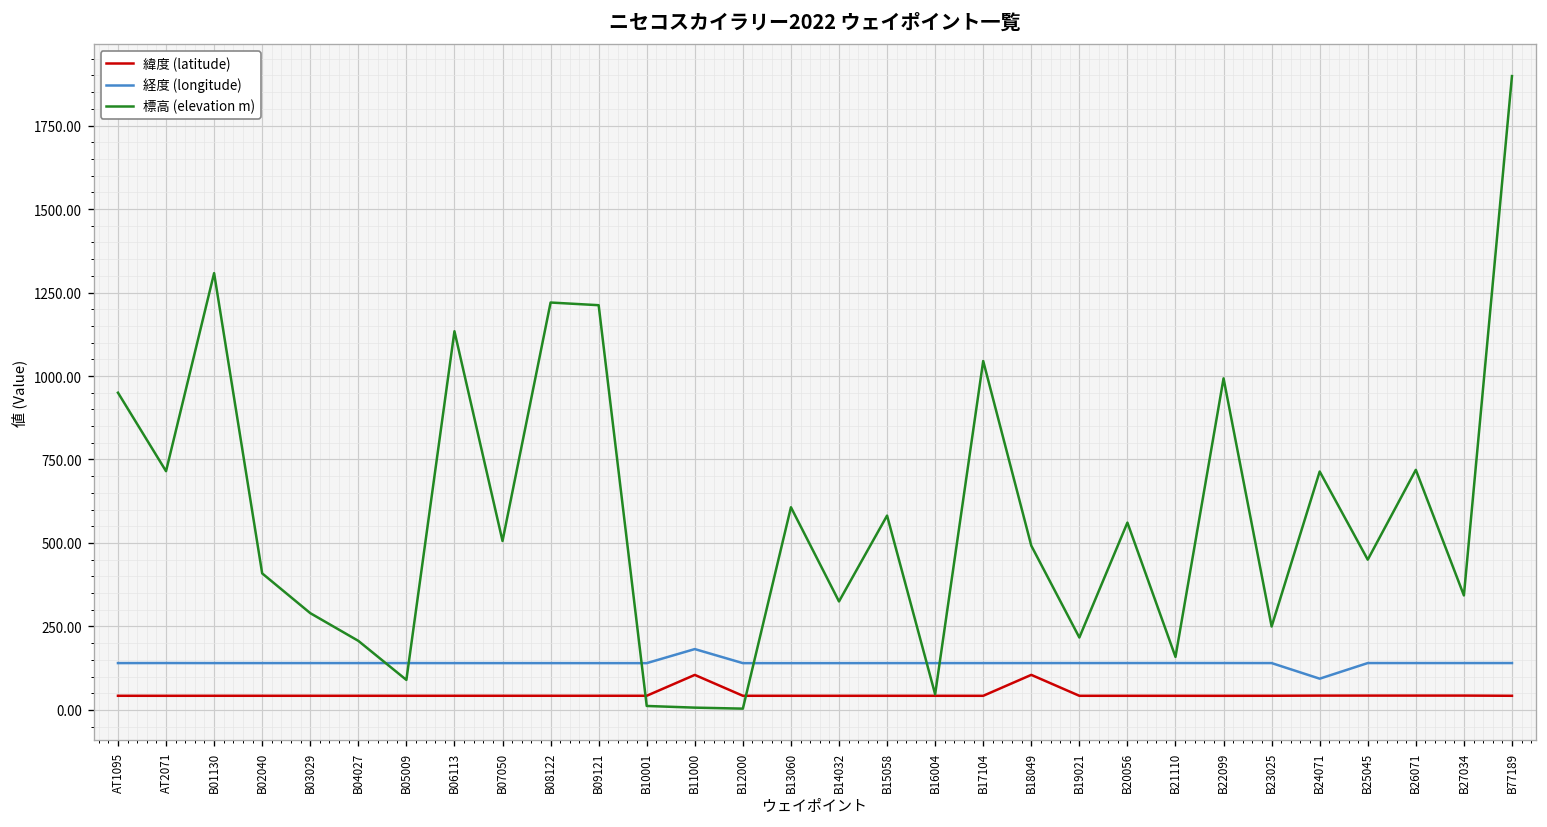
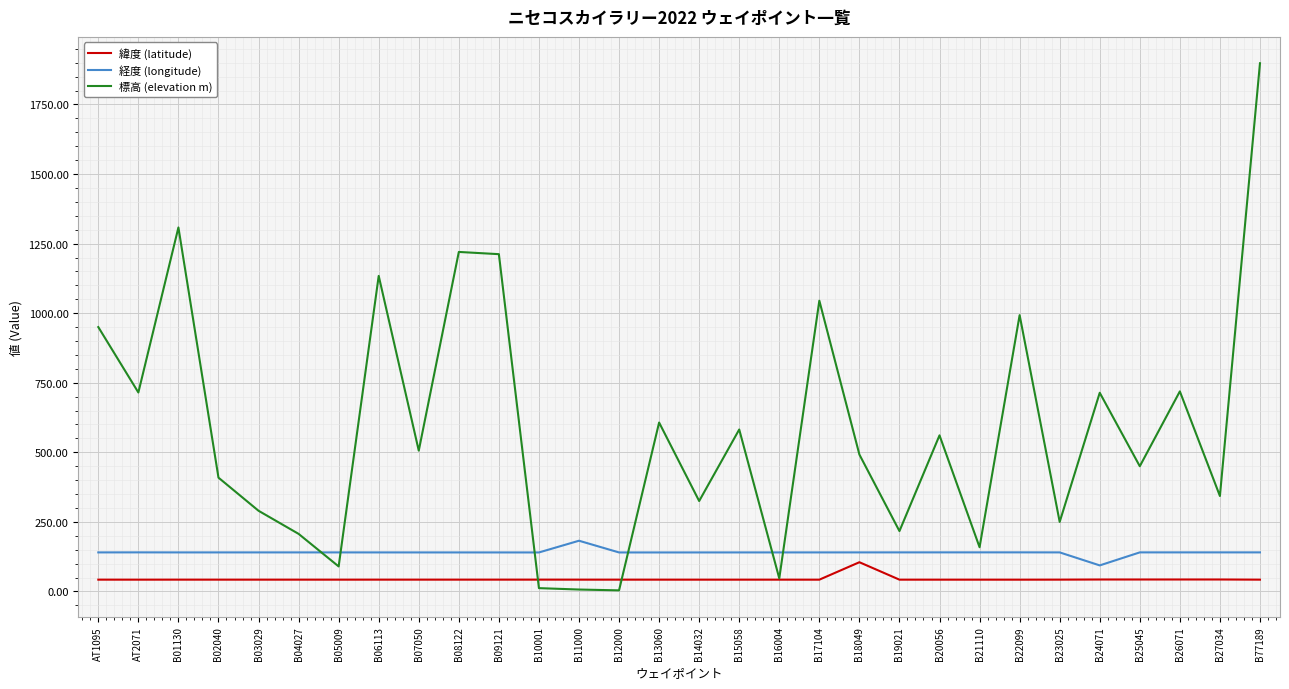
  {
    "緯度 (latitude)": {
      "AT1095": 40,
      "AT2071": 40,
      "B01130": 40,
      "B02040": 40,
      "B03029": 40,
      "B04027": 40,
      "B05009": 40,
      "B06113": 40,
      "B07050": 40,
      "B08122": 40,
      "B09121": 40,
      "B10001": 40,
-     "B11000": 110,
+     "B11000": 40,
      "B12000": 40,
      "B13060": 40,
      "B14032": 40,
      "B15058": 40,
      "B17104": 40,
      "B18049": 110,
      "B19021": 40,
      "B20056": 40,
      "B21110": 40,
      "B22099": 40,
      "B23025": 40,
      "B24071": 40,
      "B25045": 40,
      "B26071": 40,
      "B27034": 40,
      "B77189": 40
    },
    "経度 (longitude)": {
      "AT1095": 140,
      "AT2071": 140,
      "B01130": 140,
      "B02040": 140,
      "B03029": 140,
      "B04027": 140,
      "B05009": 140,
      "B06113": 140,
      "B07050": 140,
      "B08122": 140,
      "B09121": 140,
      "B10001": 140,
      "B11000": 180,
      "B12000": 140,
      "B13060": 140,
      "B14032": 140,
      "B15058": 140,
      "B16004": 140,
      "B17104": 140,
      "B18049": 140,
      "B19021": 140,
      "B20056": 140,
      "B21110": 140,
      "B22099": 140,
      "B23025": 140,
      "B24071": 90,
      "B25045": 140,
      "B26071": 140,
      "B27034": 140,
      "B77189": 140
    },
    "標高 (elevation m)": {
      "AT1095": 950,
      "AT2071": 720,
      "B01130": 1310,
      "B02040": 410,
      "B03029": 290,
      "B04027": 210,
      "B05009": 90,
      "B06113": 1130,
      "B07050": 510,
      "B08122": 1220,
      "B09121": 1210,
      "B10001": 10,
      "B11000": 10,
      "B12000": 0,
      "B13060": 610,
      "B14032": 330,
      "B15058": 580,
      "B17104": 1050,
      "B18049": 490,
      "B19021": 220,
      "B20056": 560,
      "B21110": 160,
      "B22099": 990,
      "B23025": 250,
      "B24071": 710,
      "B25045": 450,
      "B26071": 720,
      "B27034": 340,
      "B77189": 1900
    }
  }
